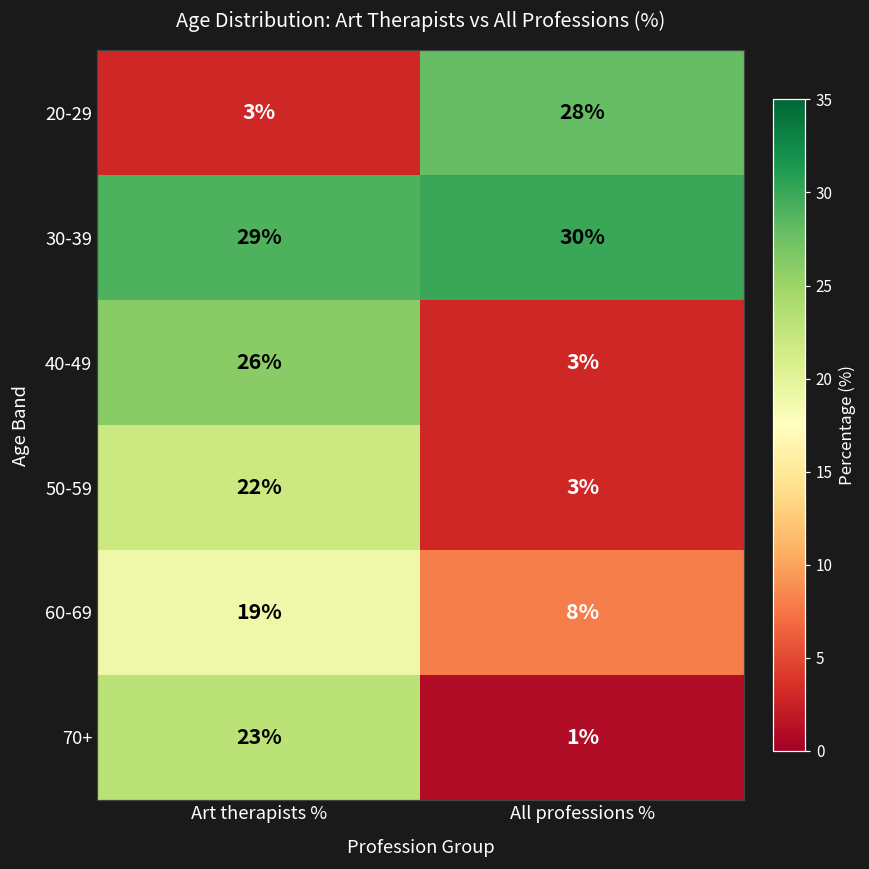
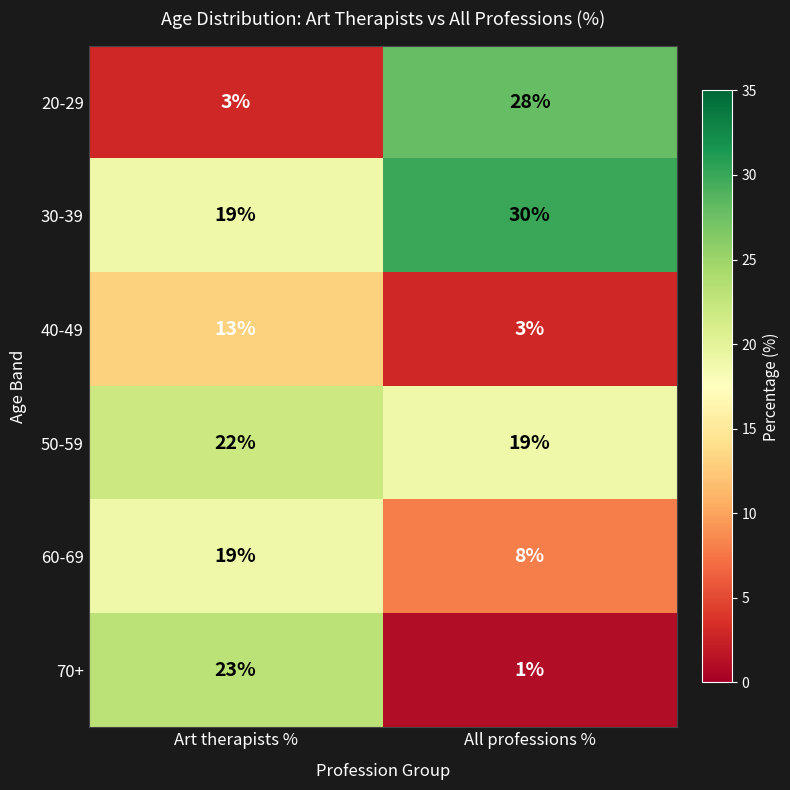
  {
    "20-29": {
      "Art therapists %": "3%",
      "All professions %": "28%"
    },
    "30-39": {
-     "Art therapists %": "29%",
+     "Art therapists %": "19%",
      "All professions %": "30%"
    },
    "40-49": {
-     "Art therapists %": "26%",
+     "Art therapists %": "13%",
      "All professions %": "3%"
    },
    "50-59": {
      "Art therapists %": "22%",
-     "All professions %": "3%"
+     "All professions %": "19%"
    },
    "60-69": {
      "Art therapists %": "19%",
      "All professions %": "8%"
    },
    "70+": {
      "Art therapists %": "23%",
      "All professions %": "1%"
    }
  }
